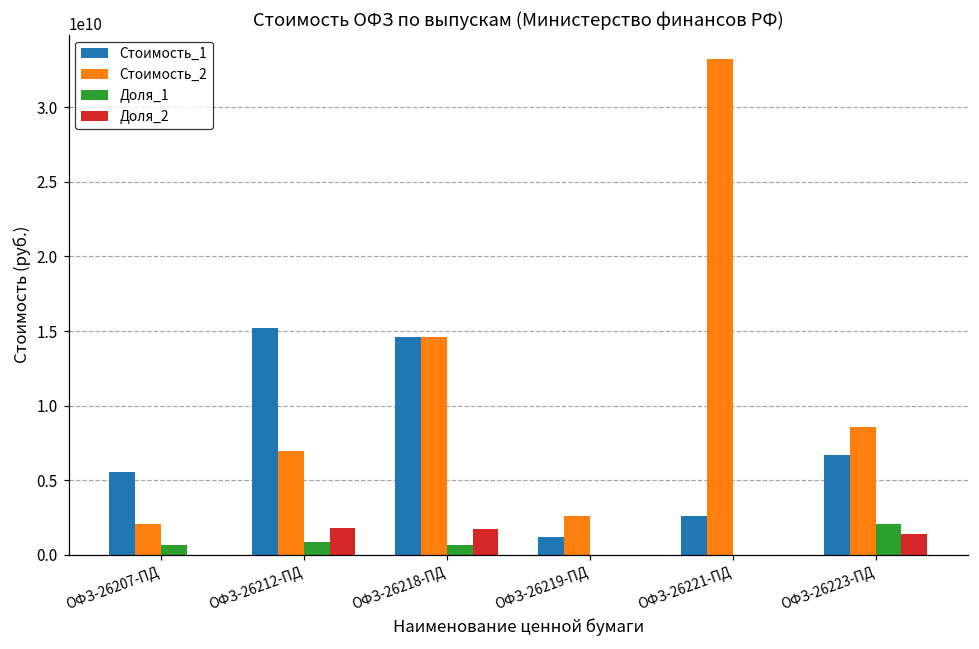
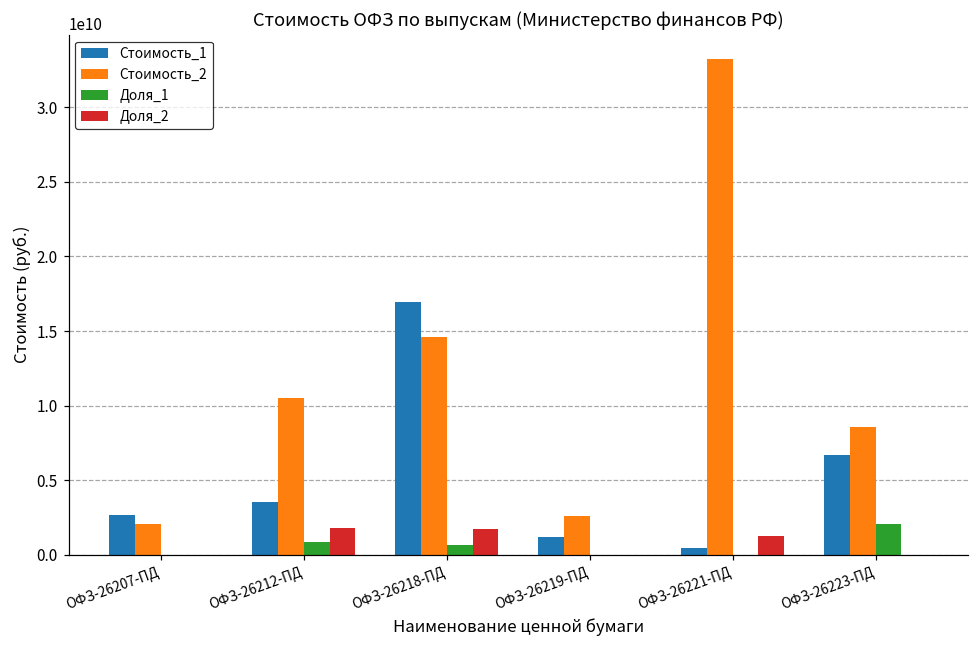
  {
    "Стоимость_1": {
-     "ОФЗ-26207-ПД": 5600000000,
-     "ОФЗ-26212-ПД": 15200000000,
-     "ОФЗ-26218-ПД": 14600000000,
+     "ОФЗ-26207-ПД": 2700000000,
+     "ОФЗ-26212-ПД": 3500000000,
+     "ОФЗ-26218-ПД": 16900000000,
      "ОФЗ-26219-ПД": 1200000000,
-     "ОФЗ-26221-ПД": 2600000000,
+     "ОФЗ-26221-ПД": 400000000,
      "ОФЗ-26223-ПД": 6700000000
    },
    "Стоимость_2": {
      "ОФЗ-26207-ПД": 2100000000,
-     "ОФЗ-26212-ПД": 6900000000,
+     "ОФЗ-26212-ПД": 10500000000,
      "ОФЗ-26218-ПД": 14600000000,
      "ОФЗ-26219-ПД": 2600000000,
      "ОФЗ-26221-ПД": 33200000000,
      "ОФЗ-26223-ПД": 8500000000
    },
    "Доля_1": {
-     "ОФЗ-26207-ПД": 700000000,
+     "ОФЗ-26207-ПД": 0,
      "ОФЗ-26212-ПД": 900000000,
      "ОФЗ-26218-ПД": 700000000,
      "ОФЗ-26223-ПД": 2100000000
    },
    "Доля_2": {
      "ОФЗ-26212-ПД": 1800000000,
      "ОФЗ-26218-ПД": 1800000000,
-     "ОФЗ-26221-ПД": 0,
-     "ОФЗ-26223-ПД": 1400000000
+     "ОФЗ-26221-ПД": 1200000000,
+     "ОФЗ-26223-ПД": 0
    }
  }
